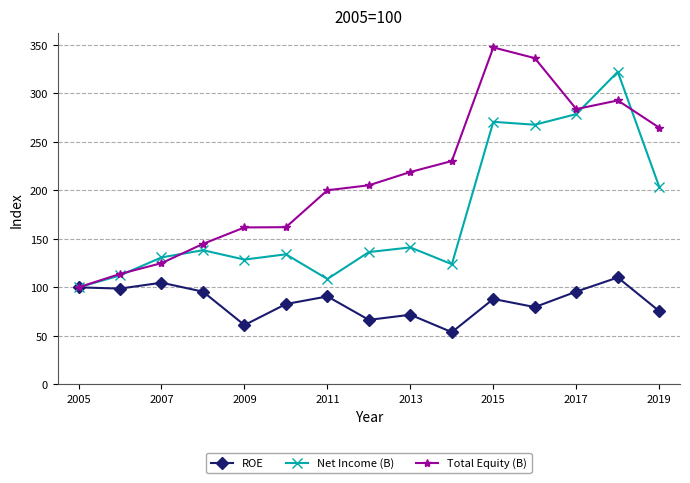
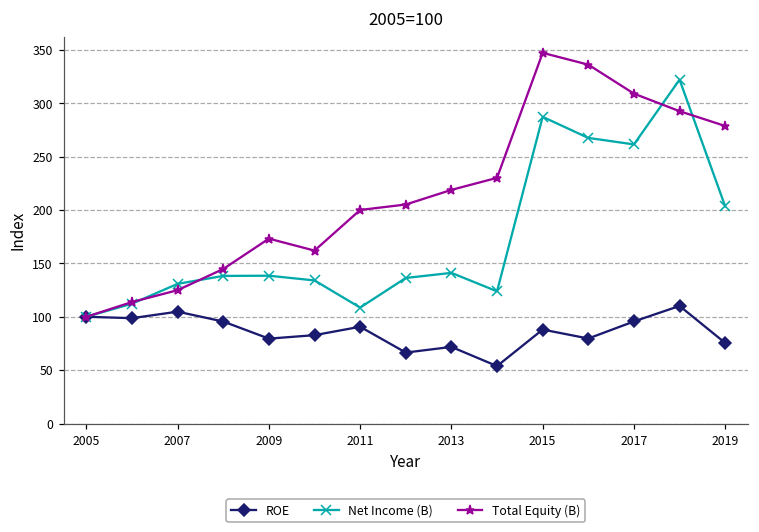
  {
    "ROE": {
      "2007": 100,
-     "2009": 60,
+     "2009": 80,
      "2011": 90,
      "2013": 70,
      "2015": 90,
      "2017": 100,
      "2019": 80
    },
    "Net Income (B)": {
      "2007": 130,
-     "2009": 130,
+     "2009": 140,
      "2011": 110,
      "2013": 140,
-     "2015": 270,
-     "2017": 280,
+     "2015": 290,
+     "2017": 260,
      "2019": 200
    },
    "Total Equity (B)": {
      "2007": 120,
-     "2009": 160,
+     "2009": 170,
      "2011": 200,
      "2013": 220,
      "2015": 350,
-     "2017": 280,
-     "2019": 260
+     "2017": 310,
+     "2019": 280
    }
  }
